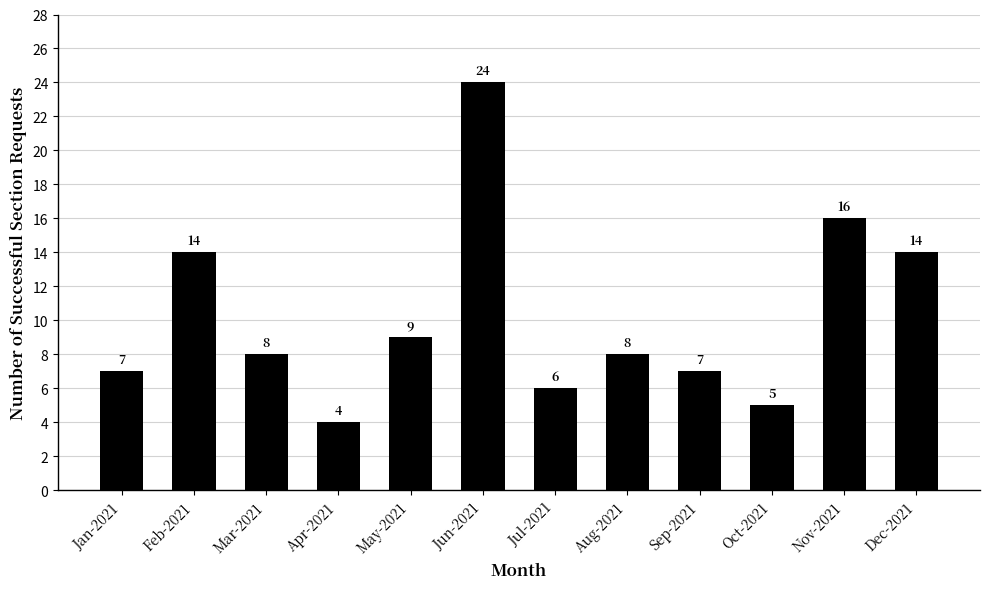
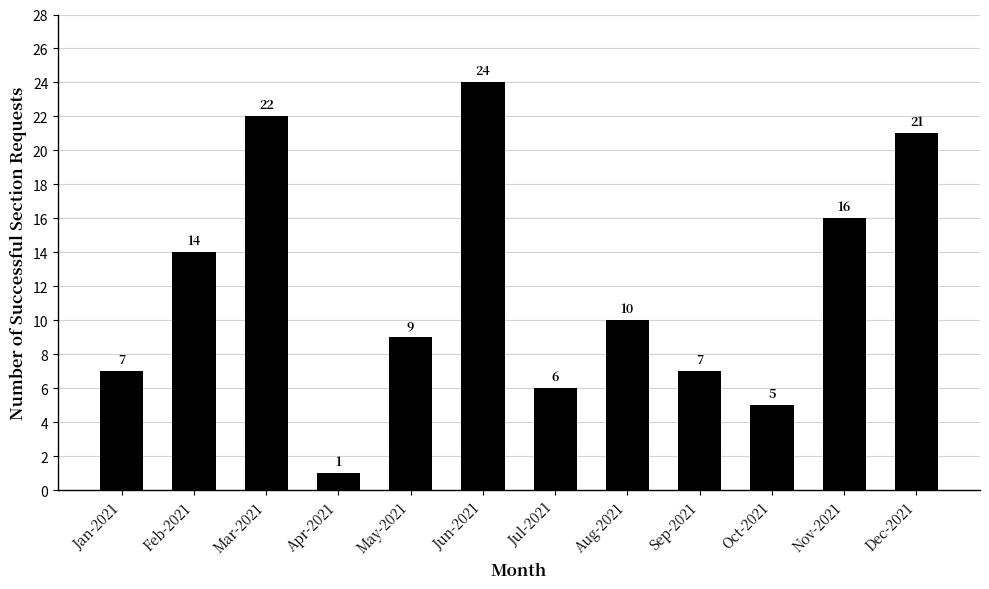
  {
    "Jan-2021": 7,
    "Feb-2021": 14,
-   "Mar-2021": 8,
-   "Apr-2021": 4,
+   "Mar-2021": 22,
+   "Apr-2021": 1,
    "May-2021": 9,
    "Jun-2021": 24,
    "Jul-2021": 6,
-   "Aug-2021": 8,
+   "Aug-2021": 10,
    "Sep-2021": 7,
    "Oct-2021": 5,
    "Nov-2021": 16,
-   "Dec-2021": 14
+   "Dec-2021": 21
  }
